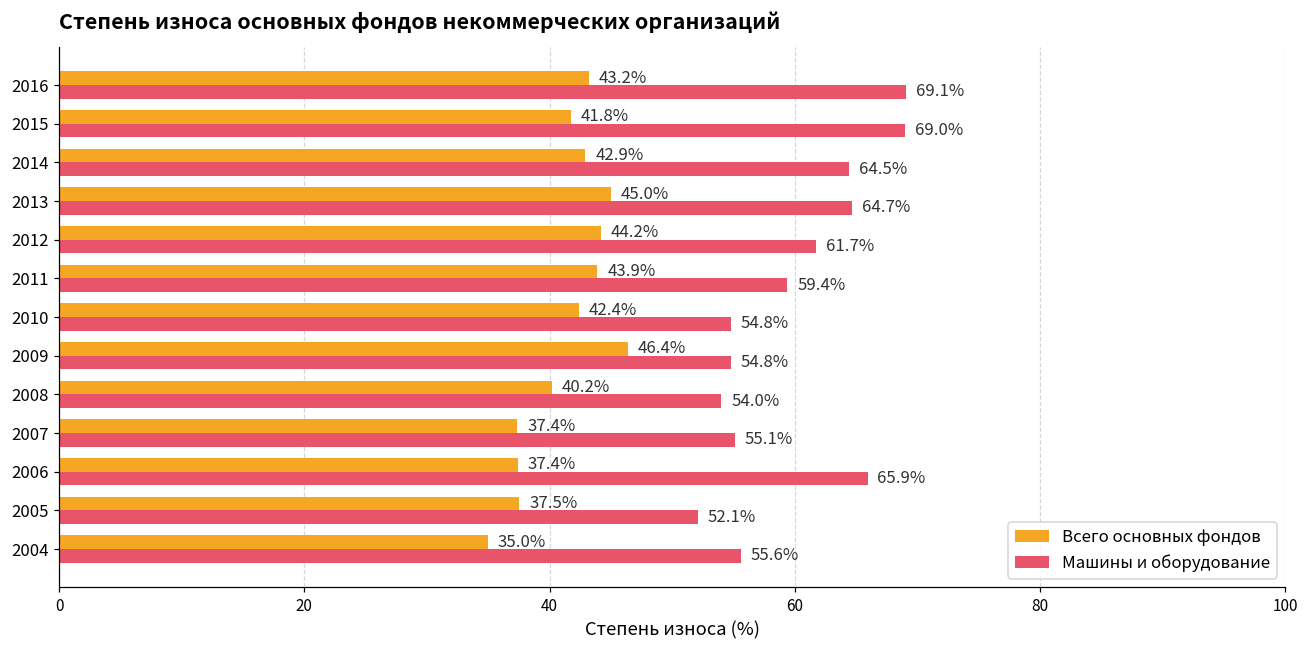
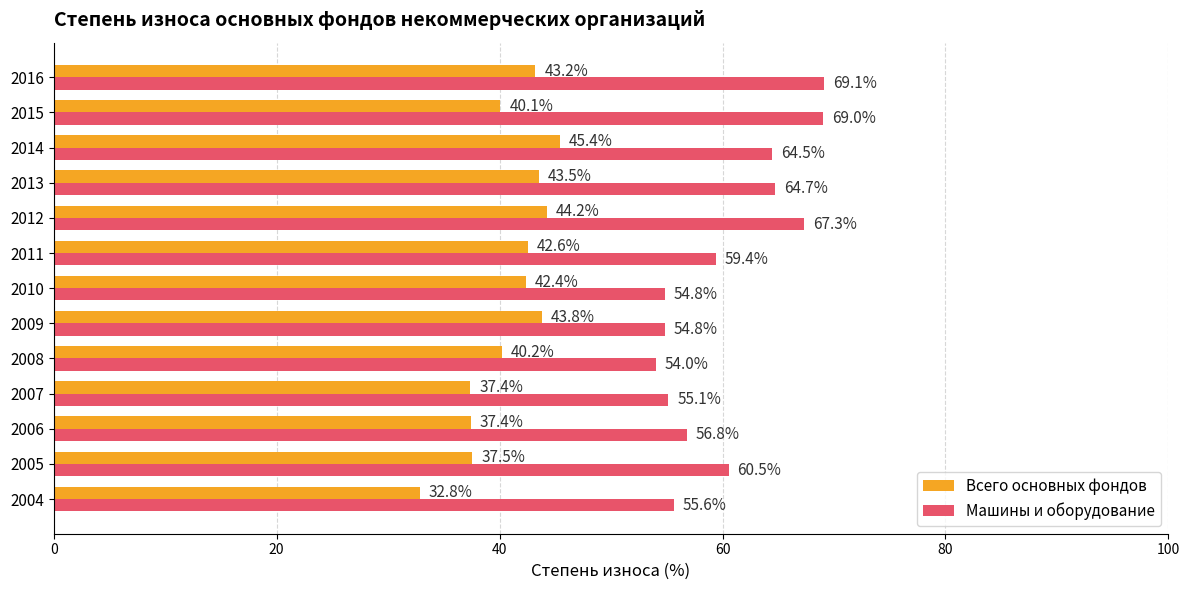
  {
    "Всего основных фондов": {
      "2016": "43.2%",
-     "2015": "41.8%",
-     "2014": "42.9%",
-     "2013": "45.0%",
+     "2015": "40.1%",
+     "2014": "45.4%",
+     "2013": "43.5%",
      "2012": "44.2%",
-     "2011": "43.9%",
+     "2011": "42.6%",
      "2010": "42.4%",
-     "2009": "46.4%",
+     "2009": "43.8%",
      "2008": "40.2%",
      "2007": "37.4%",
      "2006": "37.4%",
      "2005": "37.5%",
-     "2004": "35.0%"
+     "2004": "32.8%"
    },
    "Машины и оборудование": {
      "2016": "69.1%",
      "2015": "69.0%",
      "2014": "64.5%",
      "2013": "64.7%",
-     "2012": "61.7%",
+     "2012": "67.3%",
      "2011": "59.4%",
      "2010": "54.8%",
      "2009": "54.8%",
      "2008": "54.0%",
      "2007": "55.1%",
-     "2006": "65.9%",
-     "2005": "52.1%",
+     "2006": "56.8%",
+     "2005": "60.5%",
      "2004": "55.6%"
    }
  }
